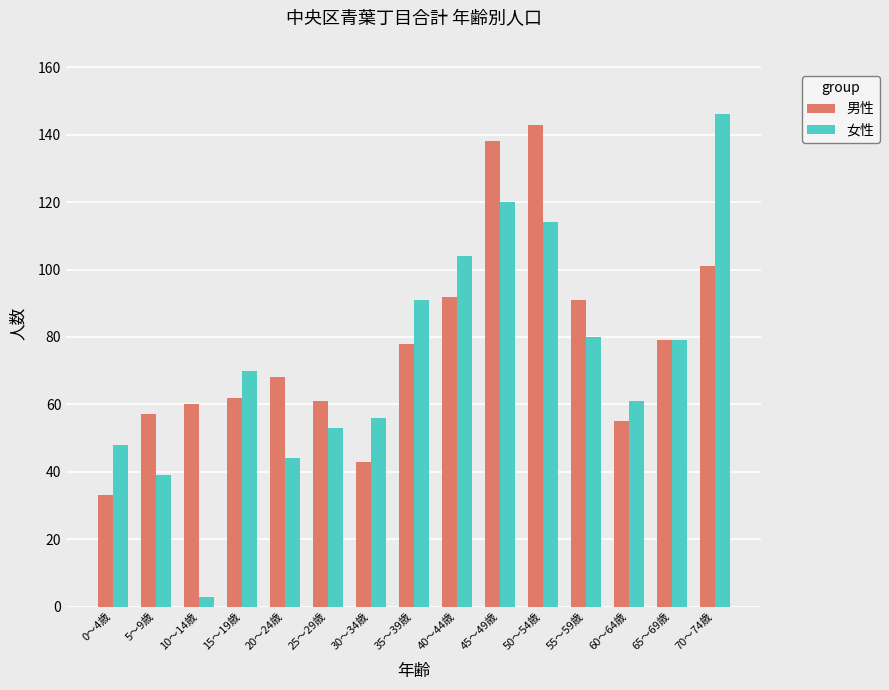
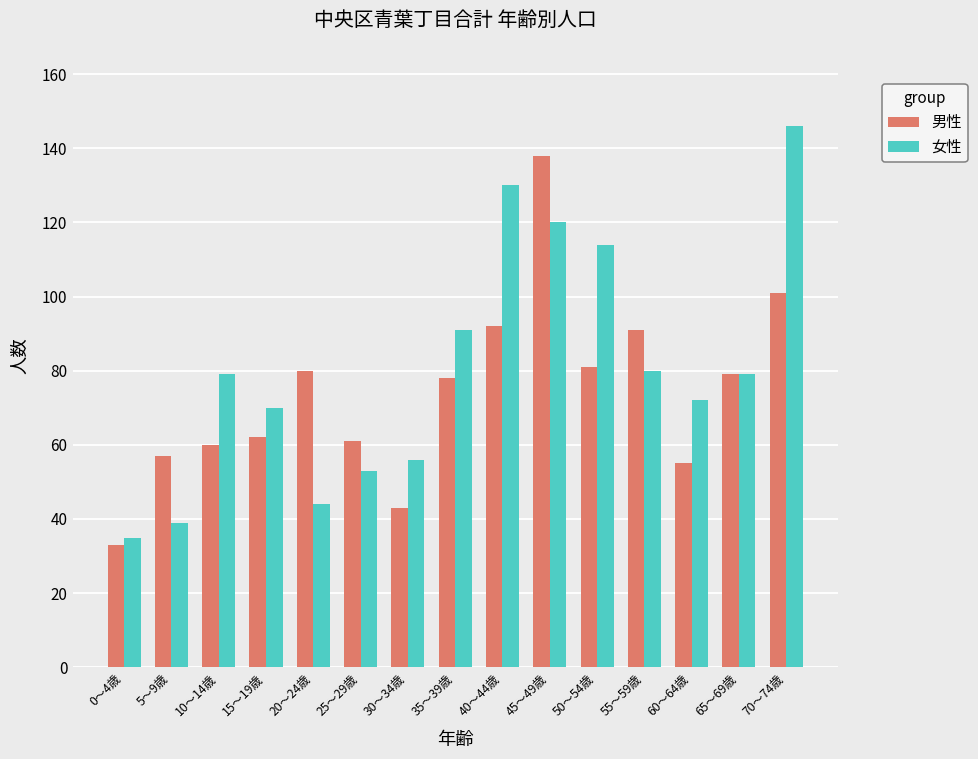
  {
    "男性": {
      "0～4歳": 33,
      "5～9歳": 57,
      "10～14歳": 60,
      "15～19歳": 62,
-     "20～24歳": 68,
+     "20～24歳": 80,
      "25～29歳": 61,
      "30～34歳": 43,
      "35～39歳": 78,
      "40～44歳": 92,
      "45～49歳": 138,
-     "50～54歳": 143,
+     "50～54歳": 81,
      "55～59歳": 91,
      "60～64歳": 55,
      "65～69歳": 79,
      "70～74歳": 101
    },
    "女性": {
-     "0～4歳": 48,
+     "0～4歳": 35,
      "5～9歳": 39,
-     "10～14歳": 3,
+     "10～14歳": 79,
      "15～19歳": 70,
      "20～24歳": 44,
      "25～29歳": 53,
      "30～34歳": 56,
      "35～39歳": 91,
-     "40～44歳": 104,
+     "40～44歳": 130,
      "45～49歳": 120,
      "50～54歳": 114,
      "55～59歳": 80,
-     "60～64歳": 61,
+     "60～64歳": 72,
      "65～69歳": 79,
      "70～74歳": 146
    }
  }
